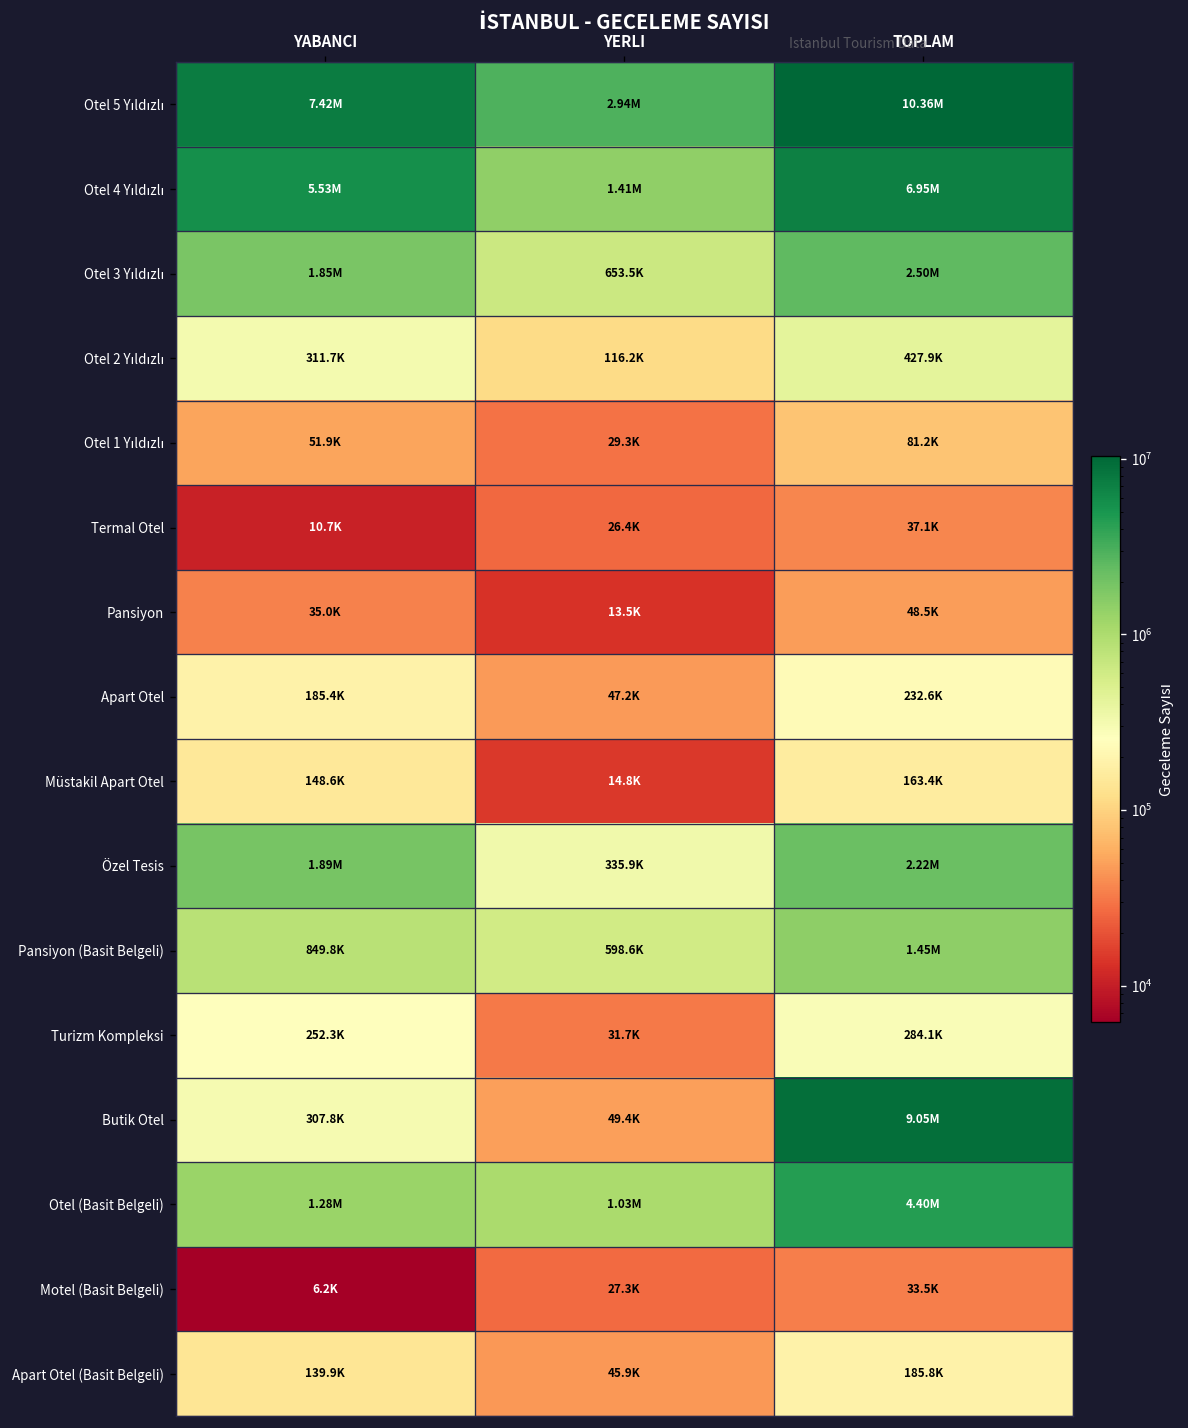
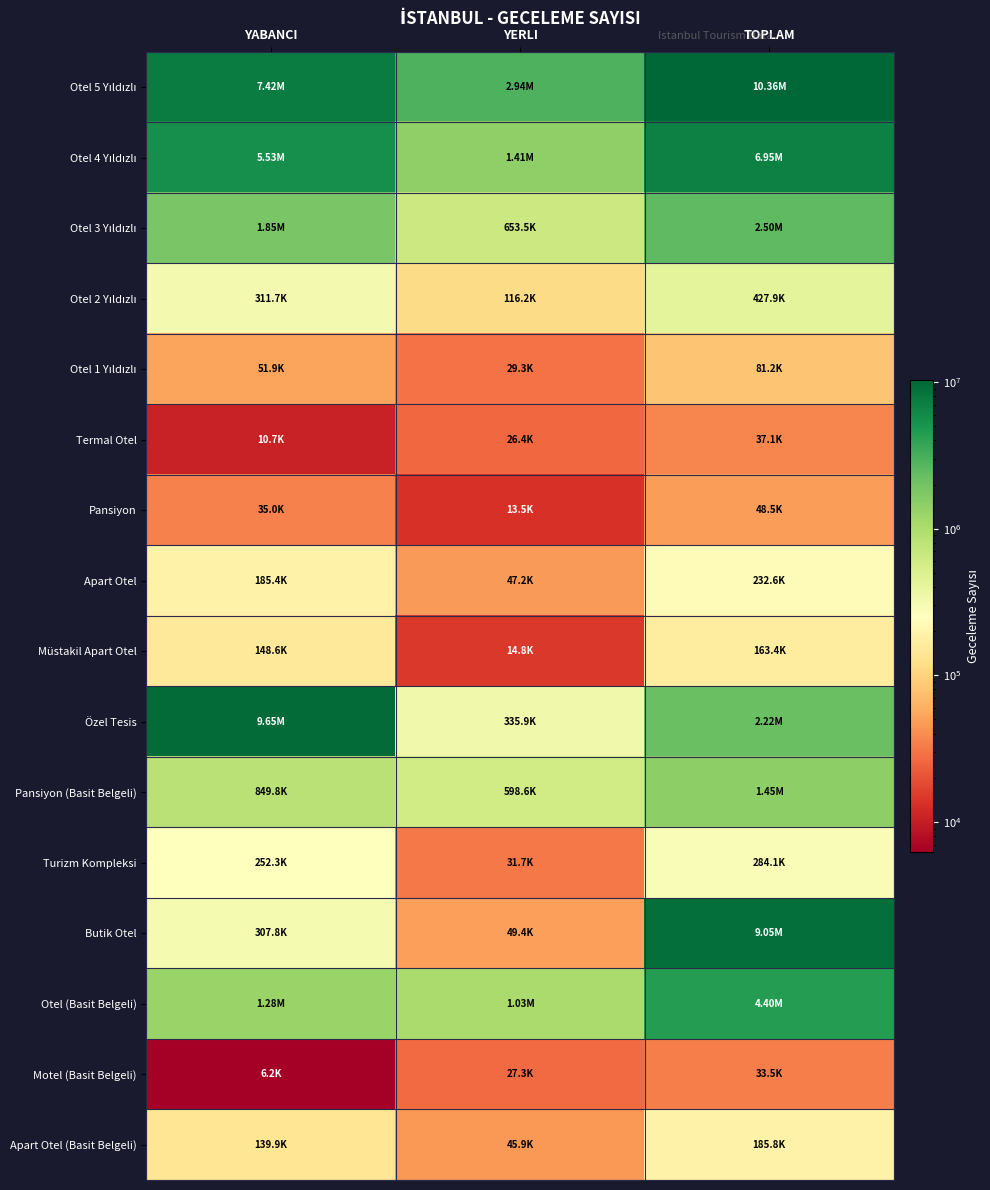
  {
    "Otel 5 Yıldızlı": {
      "YABANCI": "7.42M",
      "YERLI": "2.94M",
      "TOPLAM": "10.36M"
    },
    "Otel 4 Yıldızlı": {
      "YABANCI": "5.53M",
      "YERLI": "1.41M",
      "TOPLAM": "6.95M"
    },
    "Otel 3 Yıldızlı": {
      "YABANCI": "1.85M",
      "YERLI": "653.5K",
      "TOPLAM": "2.50M"
    },
    "Otel 2 Yıldızlı": {
      "YABANCI": "311.7K",
      "YERLI": "116.2K",
      "TOPLAM": "427.9K"
    },
    "Otel 1 Yıldızlı": {
      "YABANCI": "51.9K",
      "YERLI": "29.3K",
      "TOPLAM": "81.2K"
    },
    "Termal Otel": {
      "YABANCI": "10.7K",
      "YERLI": "26.4K",
      "TOPLAM": "37.1K"
    },
    "Pansiyon": {
      "YABANCI": "35.0K",
      "YERLI": "13.5K",
      "TOPLAM": "48.5K"
    },
    "Apart Otel": {
      "YABANCI": "185.4K",
      "YERLI": "47.2K",
      "TOPLAM": "232.6K"
    },
    "Müstakil Apart Otel": {
      "YABANCI": "148.6K",
      "YERLI": "14.8K",
      "TOPLAM": "163.4K"
    },
    "Özel Tesis": {
-     "YABANCI": "1.89M",
+     "YABANCI": "9.65M",
      "YERLI": "335.9K",
      "TOPLAM": "2.22M"
    },
    "Pansiyon (Basit Belgeli)": {
      "YABANCI": "849.8K",
      "YERLI": "598.6K",
      "TOPLAM": "1.45M"
    },
    "Turizm Kompleksi": {
      "YABANCI": "252.3K",
      "YERLI": "31.7K",
      "TOPLAM": "284.1K"
    },
    "Butik Otel": {
      "YABANCI": "307.8K",
      "YERLI": "49.4K",
      "TOPLAM": "9.05M"
    },
    "Otel (Basit Belgeli)": {
      "YABANCI": "1.28M",
      "YERLI": "1.03M",
      "TOPLAM": "4.40M"
    },
    "Motel (Basit Belgeli)": {
      "YABANCI": "6.2K",
      "YERLI": "27.3K",
      "TOPLAM": "33.5K"
    },
    "Apart Otel (Basit Belgeli)": {
      "YABANCI": "139.9K",
      "YERLI": "45.9K",
      "TOPLAM": "185.8K"
    }
  }
